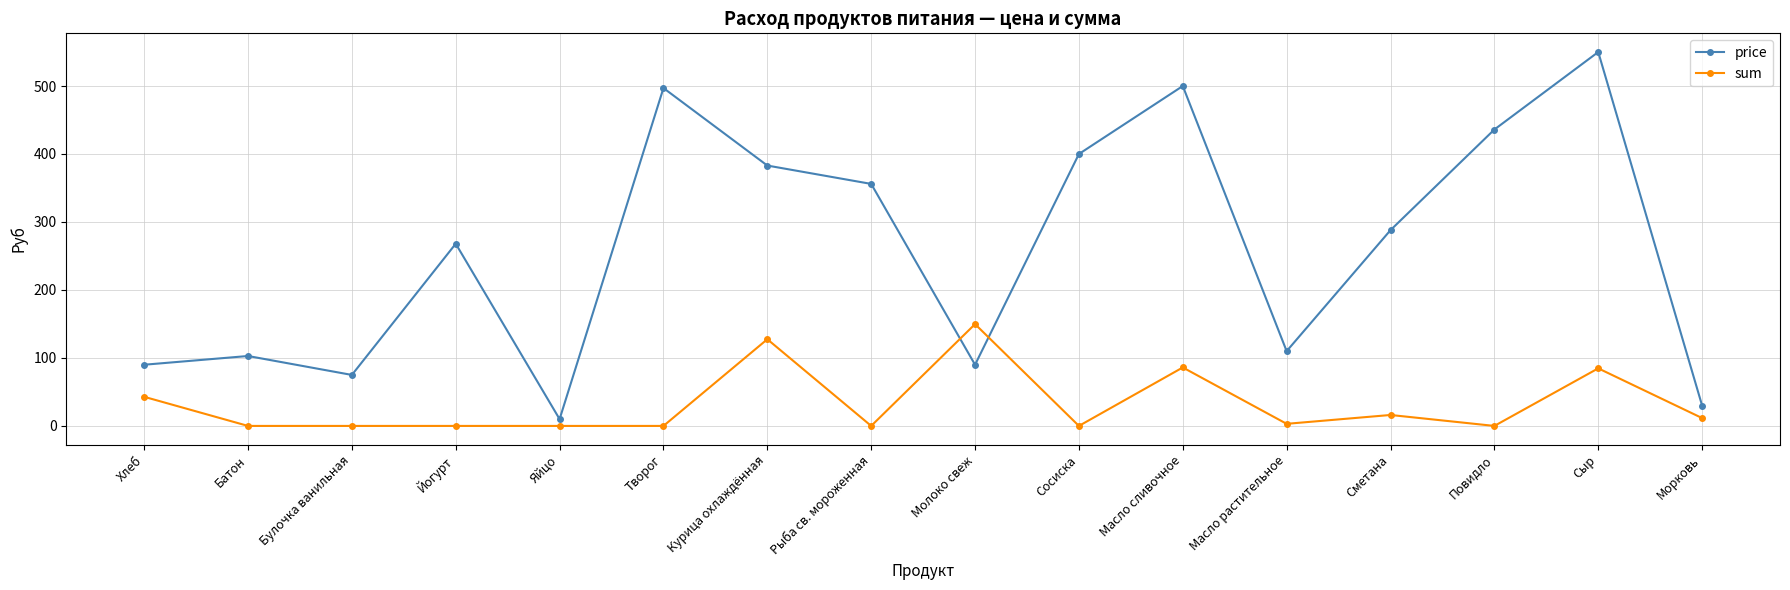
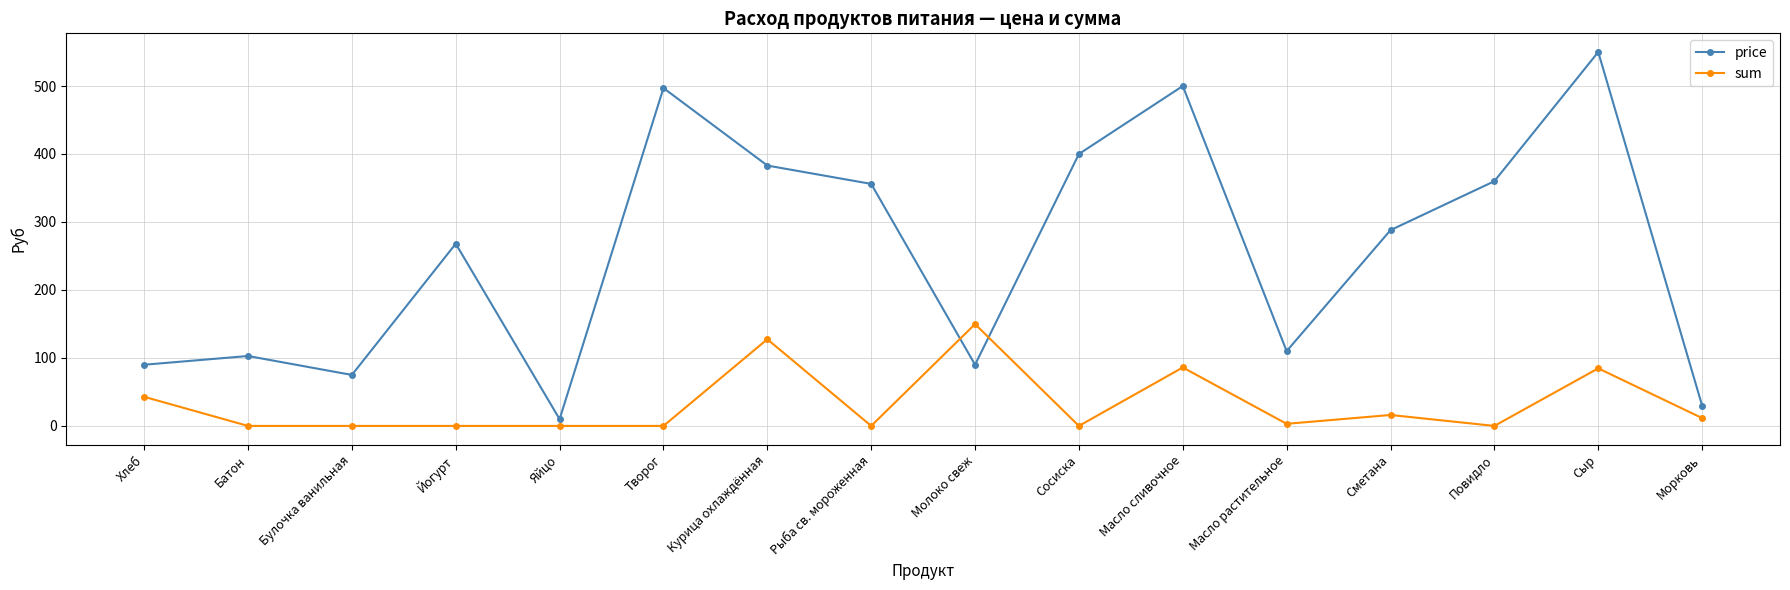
  {
    "price": {
      "Хлеб": 90,
      "Батон": 100,
      "Булочка ванильная": 80,
      "Йогурт": 270,
      "Яйцо": 10,
      "Творог": 500,
      "Курица охлаждённая": 380,
      "Рыба св. мороженная": 360,
      "Молоко свеж": 90,
      "Сосиска": 400,
      "Масло сливочное": 500,
      "Масло растительное": 110,
      "Сметана": 290,
-     "Повидло": 440,
+     "Повидло": 360,
      "Сыр": 550,
      "Морковь": 30
    },
    "sum": {
      "Хлеб": 40,
      "Батон": 0,
      "Булочка ванильная": 0,
      "Йогурт": 0,
      "Яйцо": 0,
      "Творог": 0,
      "Курица охлаждённая": 130,
      "Рыба св. мороженная": 0,
      "Молоко свеж": 150,
      "Сосиска": 0,
      "Масло сливочное": 90,
      "Масло растительное": 0,
      "Сметана": 20,
      "Повидло": 0,
      "Сыр": 80,
      "Морковь": 10
    }
  }
